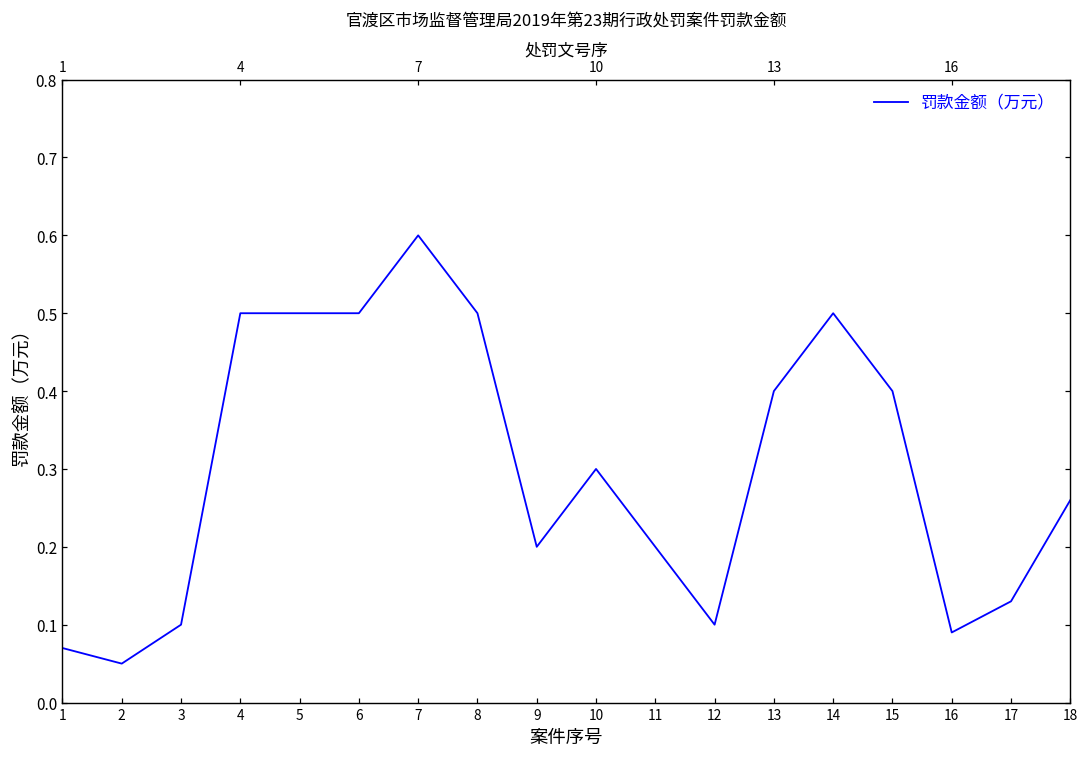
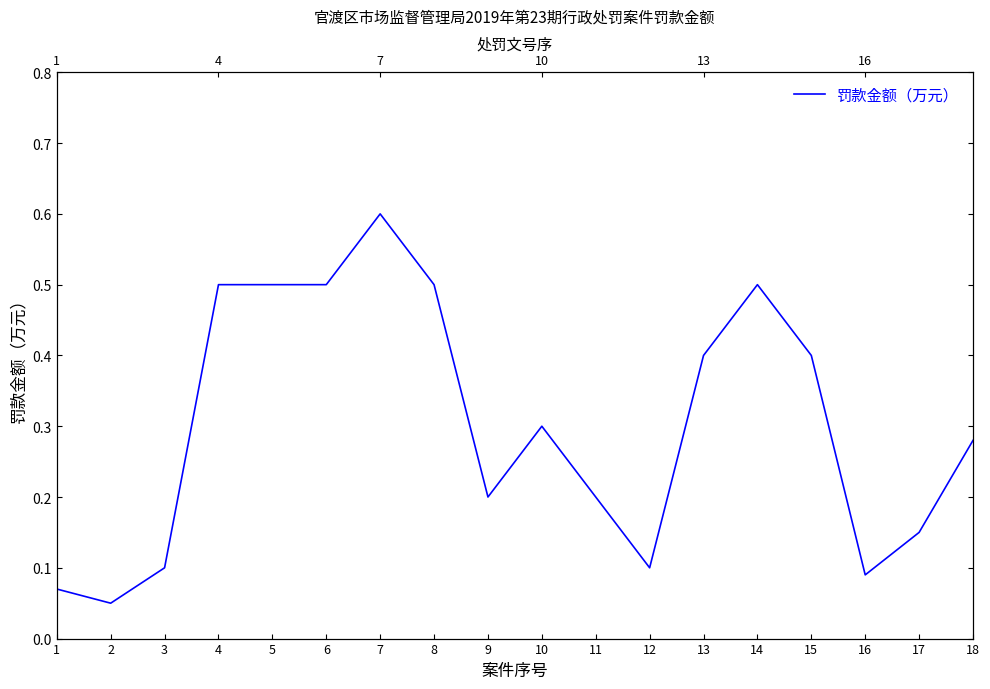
  {
    "1": 0.07,
    "2": 0.05,
    "3": 0.10,
    "4": 0.50,
    "5": 0.50,
    "6": 0.50,
    "7": 0.60,
    "8": 0.50,
    "9": 0.20,
    "10": 0.30,
    "11": 0.20,
    "12": 0.10,
    "13": 0.40,
    "14": 0.50,
    "15": 0.40,
    "16": 0.09,
-   "17": 0.13,
-   "18": 0.26
+   "17": 0.15,
+   "18": 0.28
  }
